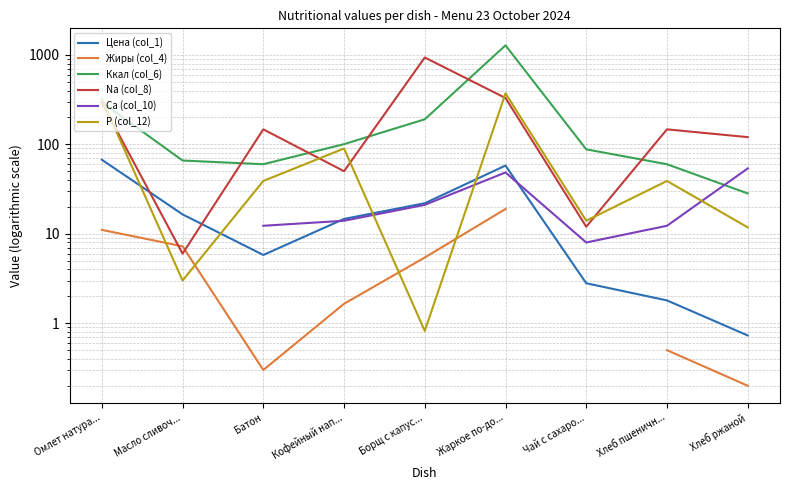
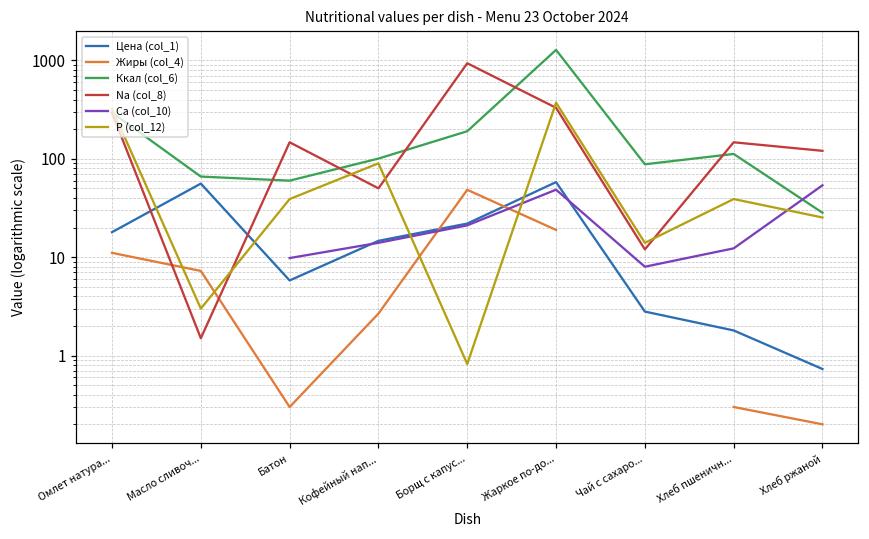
  {
    "Цена (col_1)": {
-     "Омлет натура...": 70,
-     "Масло сливоч...": 16,
+     "Омлет натура...": 18,
+     "Масло сливоч...": 60,
      "Батон": 6,
      "Жаркое по-до...": 60,
      "Чай с сахаро...": 2.8,
      "Хлеб пшеничн...": 1.8,
      "Хлеб ржаной": 0.7
    },
    "Жиры (col_4)": {
      "Омлет натура...": 11,
      "Масло сливоч...": 7,
      "Батон": 0.3,
-     "Кофейный нап...": 1.7,
-     "Борщ с капус...": 5,
+     "Кофейный нап...": 2.7,
+     "Борщ с капус...": 50,
      "Жаркое по-до...": 19,
-     "Хлеб пшеничн...": 0.5,
+     "Хлеб пшеничн...": 0.3,
      "Хлеб ржаной": 0.2
    },
    "Ккал (col_6)": {
      "Масло сливоч...": 70,
      "Батон": 60,
      "Кофейный нап...": 100,
      "Борщ с капус...": 190,
      "Жаркое по-до...": 1300,
      "Чай с сахаро...": 90,
-     "Хлеб пшеничн...": 60,
+     "Хлеб пшеничн...": 110,
      "Хлеб ржаной": 28
    },
    "Na (col_8)": {
-     "Масло сливоч...": 6,
+     "Масло сливоч...": 1.5,
      "Батон": 150,
      "Кофейный нап...": 50,
      "Борщ с капус...": 900,
      "Жаркое по-до...": 330,
      "Чай с сахаро...": 12,
      "Хлеб пшеничн...": 150,
      "Хлеб ржаной": 120
    },
    "Ca (col_10)": {
      "Омлет натура...": 40,
-     "Батон": 12,
+     "Батон": 10,
      "Жаркое по-до...": 50,
      "Чай с сахаро...": 8,
      "Хлеб пшеничн...": 12,
      "Хлеб ржаной": 50
    },
    "P (col_12)": {
      "Масло сливоч...": 3,
      "Батон": 40,
      "Кофейный нап...": 90,
      "Борщ с капус...": 0.8,
      "Жаркое по-до...": 370,
      "Чай с сахаро...": 14,
      "Хлеб пшеничн...": 40,
-     "Хлеб ржаной": 12
+     "Хлеб ржаной": 25
    }
  }
